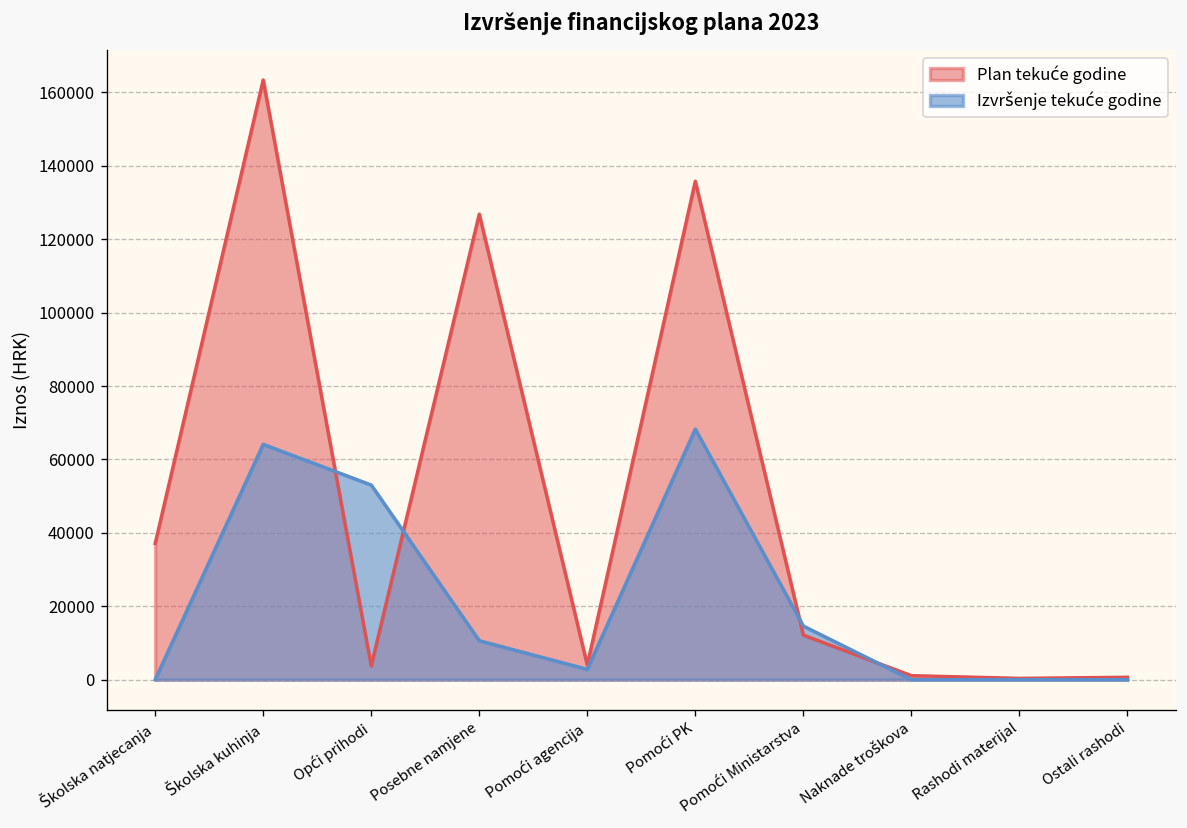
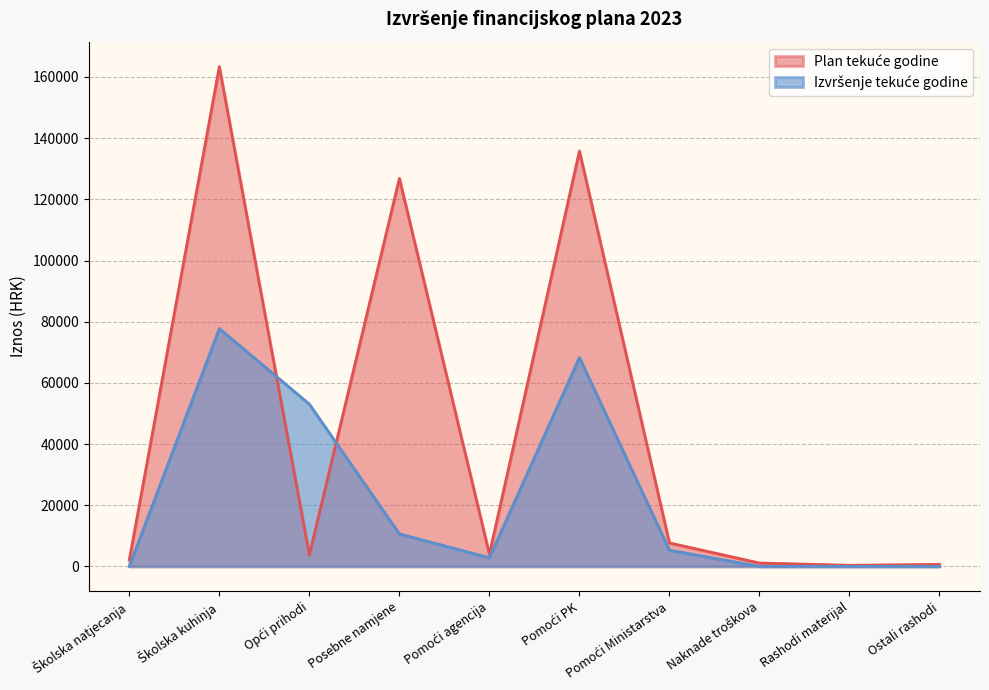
  {
    "Plan tekuće godine": {
-     "Školska natjecanja": 37000,
+     "Školska natjecanja": 2000,
      "Školska kuhinja": 163000,
      "Opći prihodi": 4000,
      "Posebne namjene": 127000,
      "Pomoći agencija": 4000,
      "Pomoći PK": 136000,
-     "Pomoći Ministarstva": 12000,
+     "Pomoći Ministarstva": 8000,
      "Naknade troškova": 1000
    },
    "Izvršenje tekuće godine": {
      "Školska natjecanja": 0,
-     "Školska kuhinja": 64000,
+     "Školska kuhinja": 78000,
      "Opći prihodi": 53000,
      "Posebne namjene": 11000,
      "Pomoći agencija": 3000,
      "Pomoći PK": 68000,
-     "Pomoći Ministarstva": 15000,
+     "Pomoći Ministarstva": 5000,
      "Naknade troškova": 0
    }
  }
